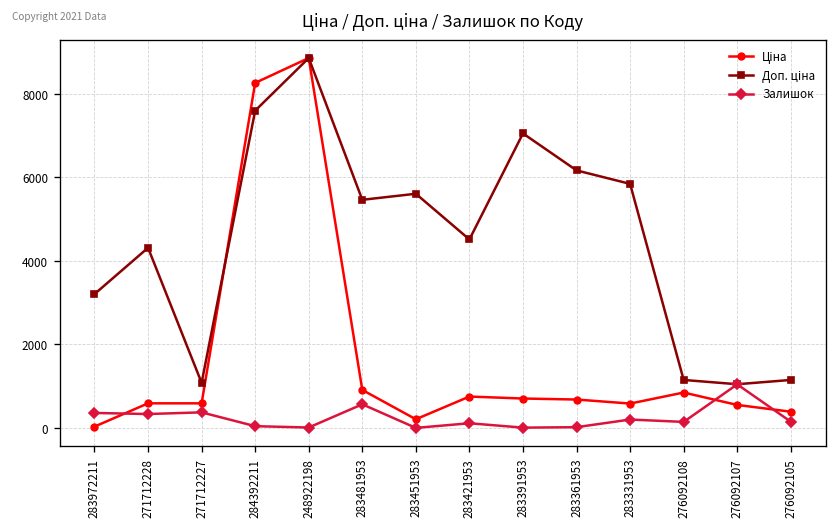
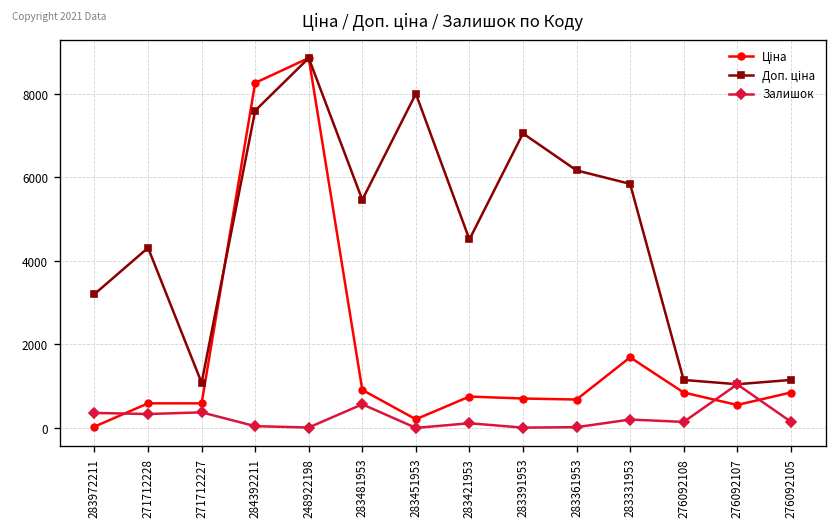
  {
    "Ціна": {
      "283972211": 0,
      "271712228": 600,
      "271712227": 600,
      "284392211": 8300,
      "283481953": 900,
      "283451953": 200,
      "283421953": 800,
      "283391953": 700,
      "283361953": 700,
-     "283331953": 600,
+     "283331953": 1700,
      "276092108": 800,
      "276092107": 600,
-     "276092105": 400
+     "276092105": 800
    },
    "Доп. ціна": {
      "283972211": 3200,
      "271712228": 4300,
      "271712227": 1100,
      "284392211": 7600,
      "283481953": 5500,
-     "283451953": 5600,
+     "283451953": 8000,
      "283421953": 4500,
      "283391953": 7100,
      "283361953": 6200,
      "283331953": 5800,
      "276092108": 1100,
      "276092105": 1100
    },
    "Залишок": {
      "283972211": 400,
      "271712228": 300,
      "271712227": 400,
      "284392211": 0,
      "248922198": 0,
      "283481953": 600,
      "283451953": 0,
      "283421953": 100,
      "283391953": 0,
      "283361953": 0,
      "283331953": 200,
      "276092108": 100,
      "276092105": 200
    }
  }
